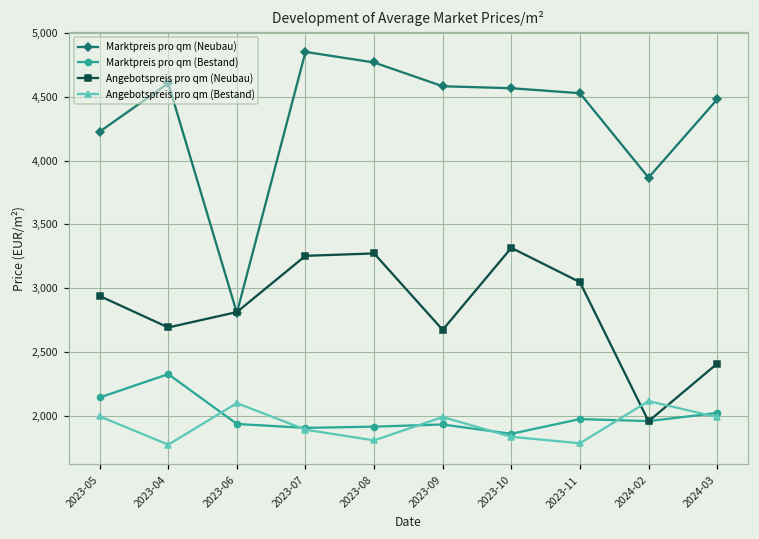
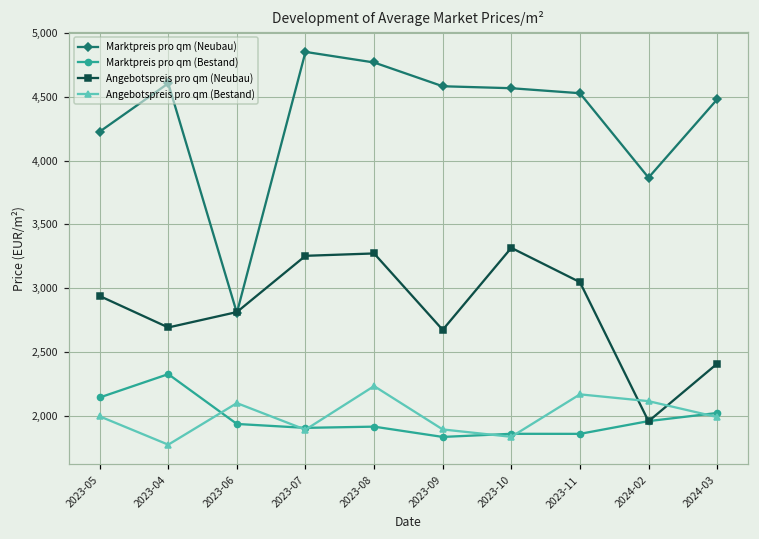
  {
    "Marktpreis pro qm (Bestand)": {
      "2023-05": "2,150",
      "2023-04": "2,330",
      "2023-06": "1,940",
      "2023-08": "1,920",
-     "2023-09": "1,930",
+     "2023-09": "1,840",
      "2023-10": "1,860",
-     "2023-11": "1,980",
+     "2023-11": "1,860",
      "2024-03": "2,020"
    },
    "Angebotspreis pro qm (Bestand)": {
      "2023-05": "2,000",
      "2023-04": "1,780",
      "2023-06": "2,100",
-     "2023-08": "1,810",
-     "2023-09": "1,990",
+     "2023-08": "2,230",
+     "2023-09": "1,900",
      "2023-10": "1,840",
-     "2023-11": "1,790",
+     "2023-11": "2,170",
      "2024-02": "2,120",
      "2024-03": "1,990"
    }
  }
